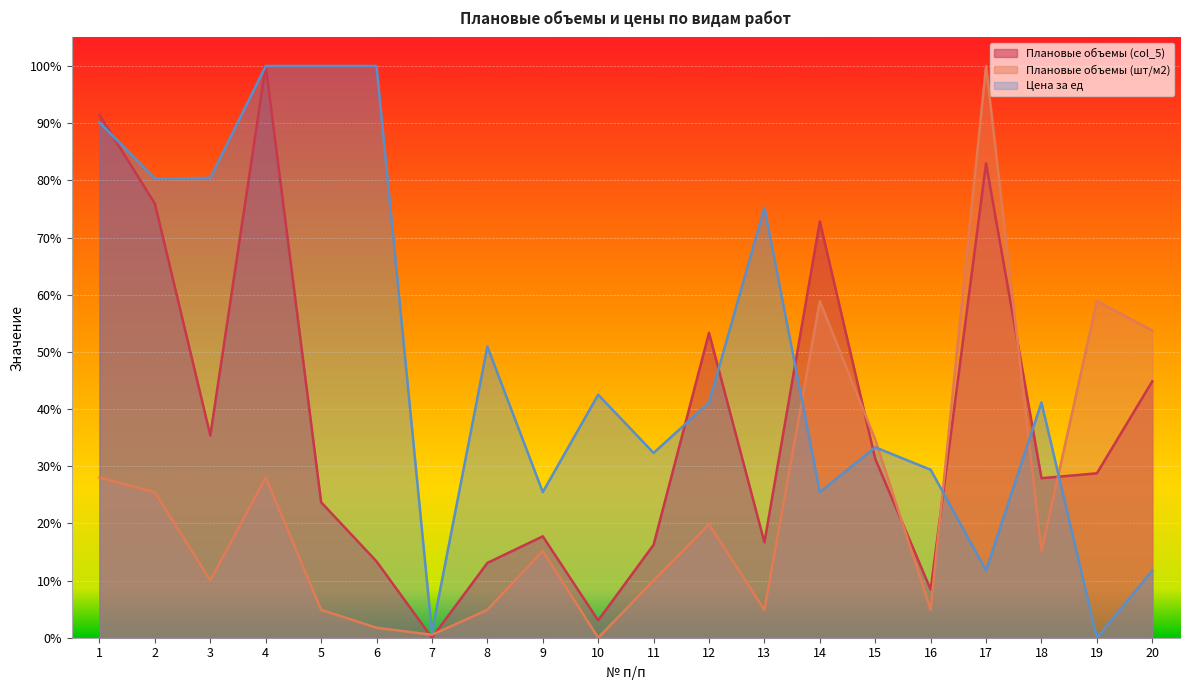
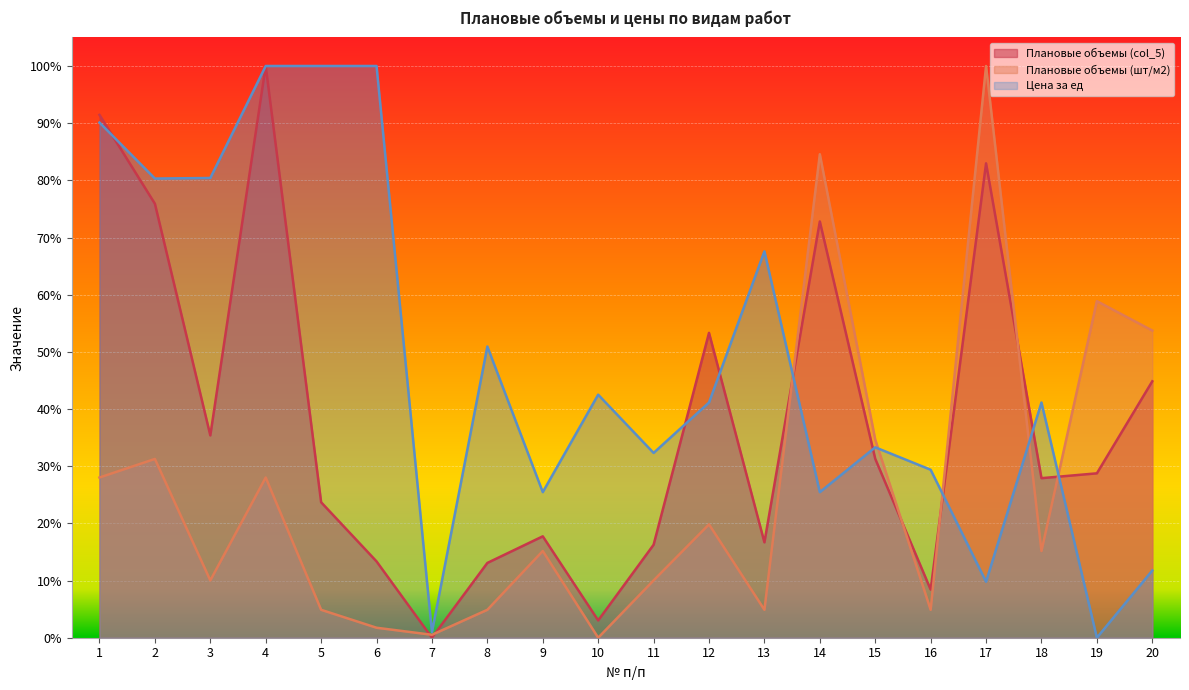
  {
    "Плановые объемы (col_5)": {
      "1": "91%",
      "2": "76%",
      "3": "35%",
      "5": "24%",
      "6": "13%",
      "7": "0%",
      "8": "13%",
      "9": "18%",
      "10": "3%",
      "11": "16%",
      "12": "53%",
      "13": "17%",
      "14": "73%",
      "15": "31%",
      "16": "8%",
      "17": "83%",
      "18": "28%",
      "19": "29%",
      "20": "45%"
    },
    "Плановые объемы (шт/м2)": {
      "1": "28%",
-     "2": "25%",
+     "2": "31%",
      "3": "10%",
      "4": "28%",
      "5": "5%",
      "6": "2%",
      "7": "1%",
      "8": "5%",
      "9": "15%",
      "10": "0%",
      "11": "10%",
      "12": "20%",
      "13": "5%",
-     "14": "59%",
+     "14": "85%",
      "15": "35%",
      "16": "5%",
      "17": "100%",
      "18": "15%",
      "19": "59%",
      "20": "54%"
    },
    "Цена за ед": {
      "1": "90%",
      "2": "80%",
      "3": "80%",
      "5": "100%",
      "6": "100%",
      "7": "1%",
      "8": "51%",
      "9": "25%",
      "10": "43%",
      "11": "32%",
      "12": "41%",
-     "13": "75%",
+     "13": "68%",
      "14": "25%",
      "15": "33%",
      "16": "29%",
-     "17": "12%",
+     "17": "10%",
      "18": "41%",
      "19": "0%",
      "20": "12%"
    }
  }
